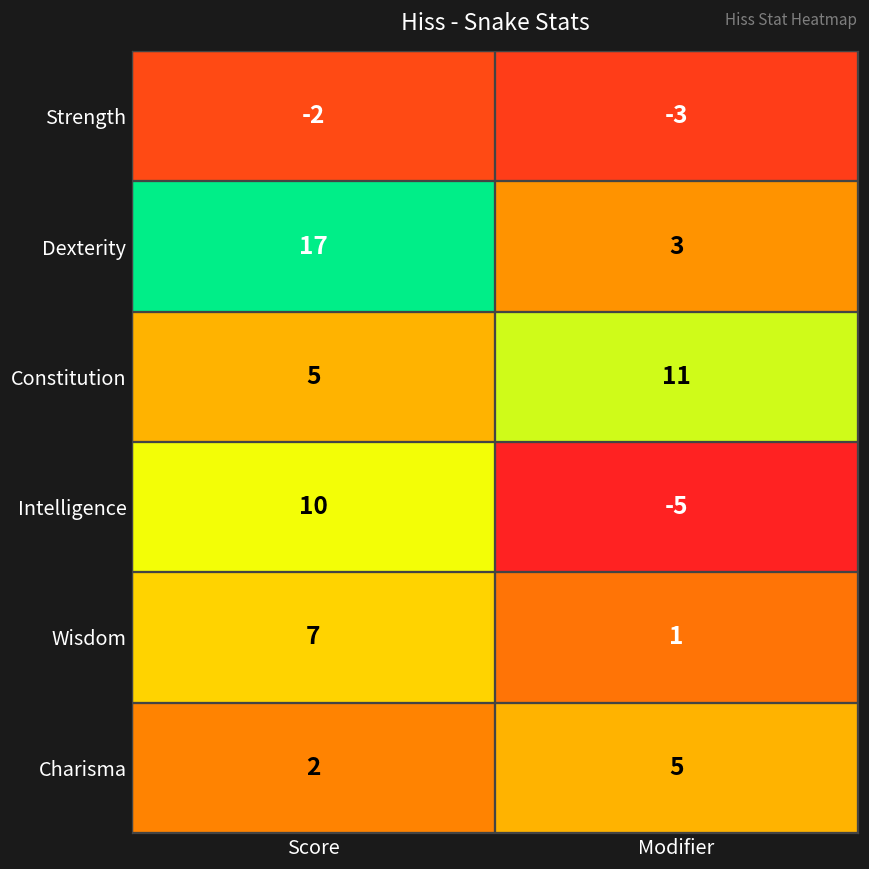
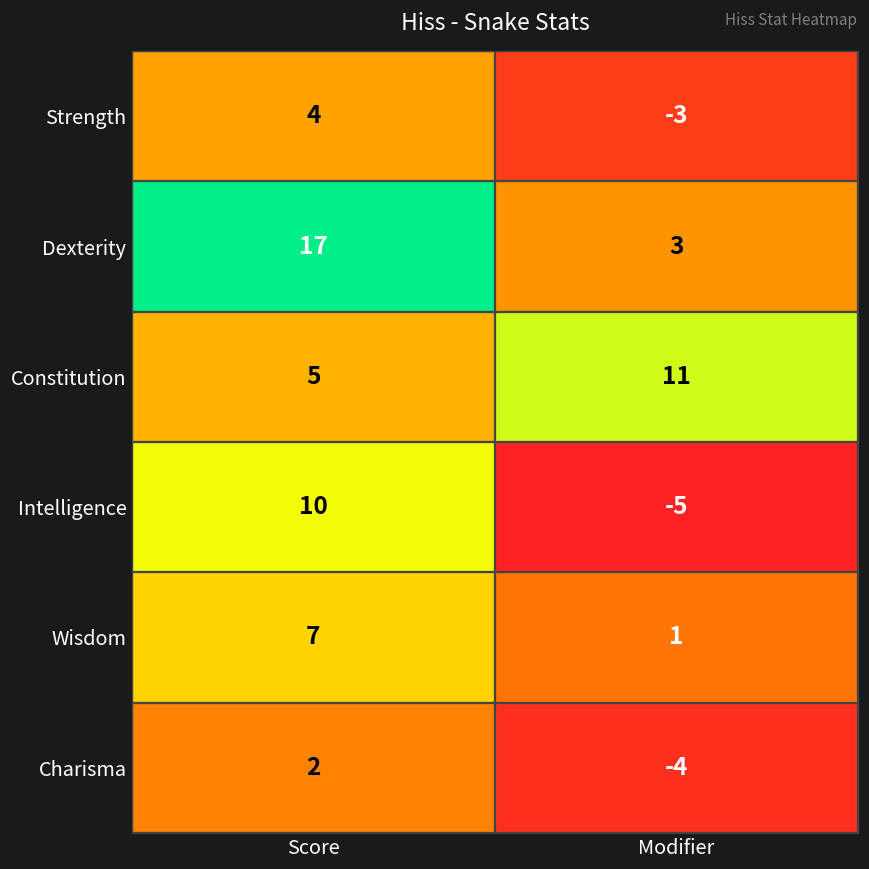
  {
    "Strength": {
-     "Score": -2,
+     "Score": 4,
      "Modifier": -3
    },
    "Dexterity": {
      "Score": 17,
      "Modifier": 3
    },
    "Constitution": {
      "Score": 5,
      "Modifier": 11
    },
    "Intelligence": {
      "Score": 10,
      "Modifier": -5
    },
    "Wisdom": {
      "Score": 7,
      "Modifier": 1
    },
    "Charisma": {
      "Score": 2,
-     "Modifier": 5
+     "Modifier": -4
    }
  }
